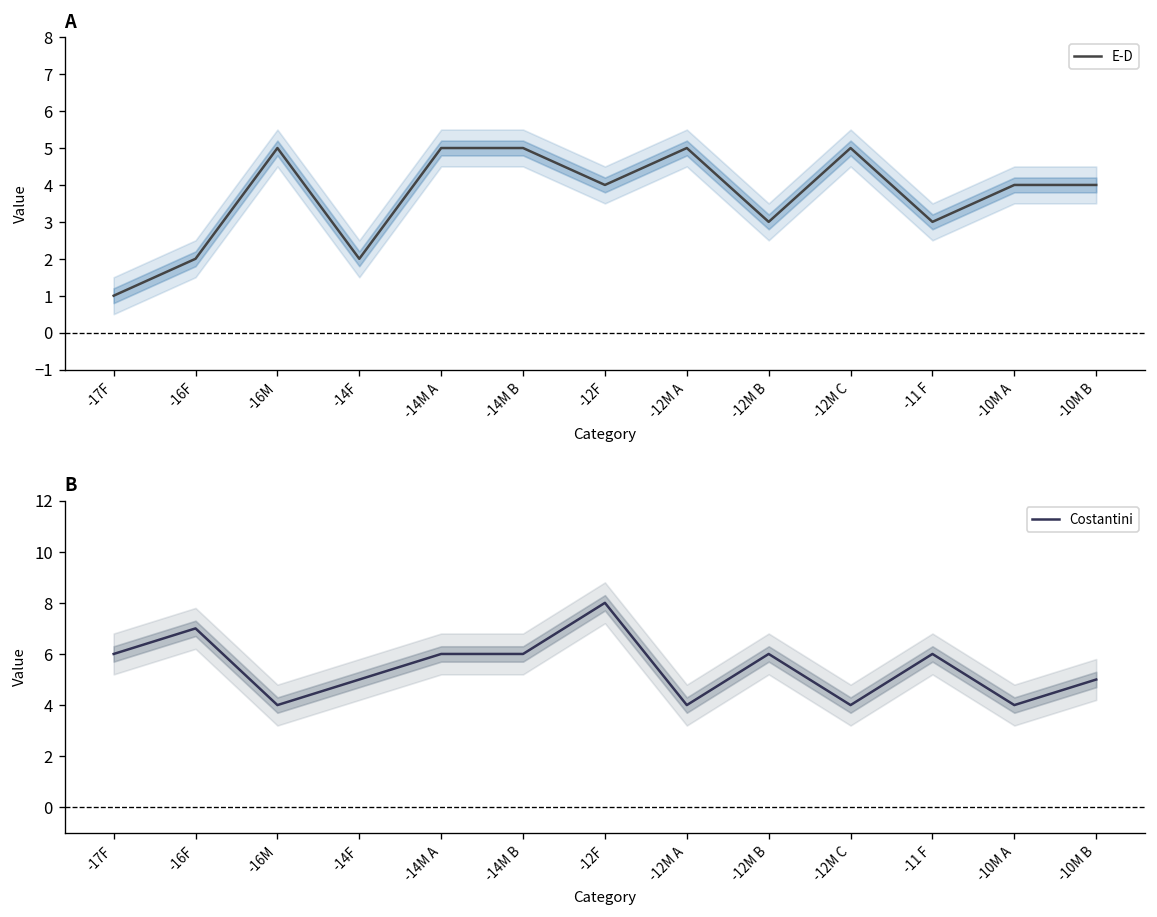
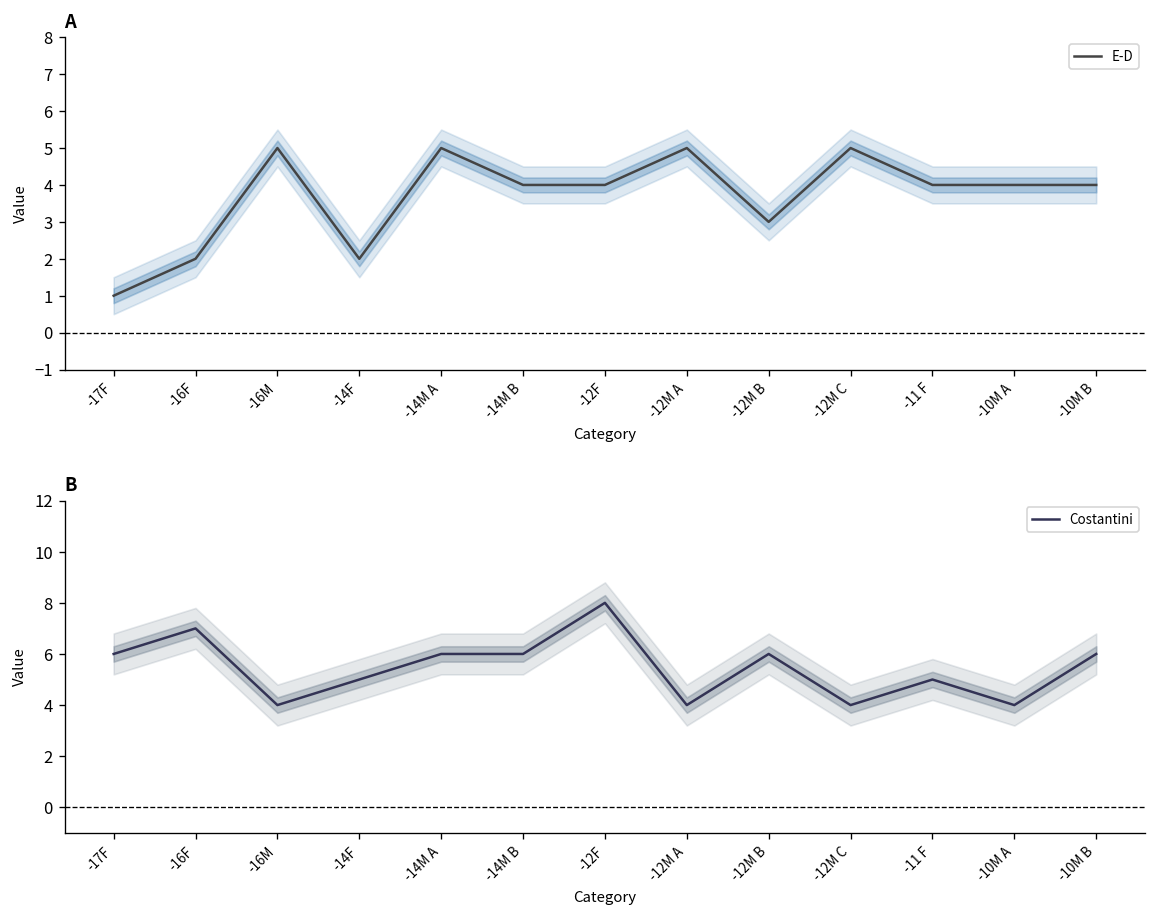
  {
    "A": {
      "E-D": {
        "-17F": 1,
        "-16F": 2,
        "-16M": 5,
        "-14F": 2,
        "-14M A": 5,
-       "-14M B": 5,
+       "-14M B": 4,
        "-12F": 4,
        "-12M A": 5,
        "-12M B": 3,
        "-12M C": 5,
-       "-11 F": 3,
+       "-11 F": 4,
        "-10M A": 4,
        "-10M B": 4
      }
    },
    "B": {
      "Costantini": {
        "-17F": 6,
        "-16F": 7,
        "-16M": 4,
        "-14F": 5,
        "-14M A": 6,
        "-14M B": 6,
        "-12F": 8,
        "-12M A": 4,
        "-12M B": 6,
        "-12M C": 4,
-       "-11 F": 6,
+       "-11 F": 5,
        "-10M A": 4,
-       "-10M B": 5
+       "-10M B": 6
      }
    }
  }
